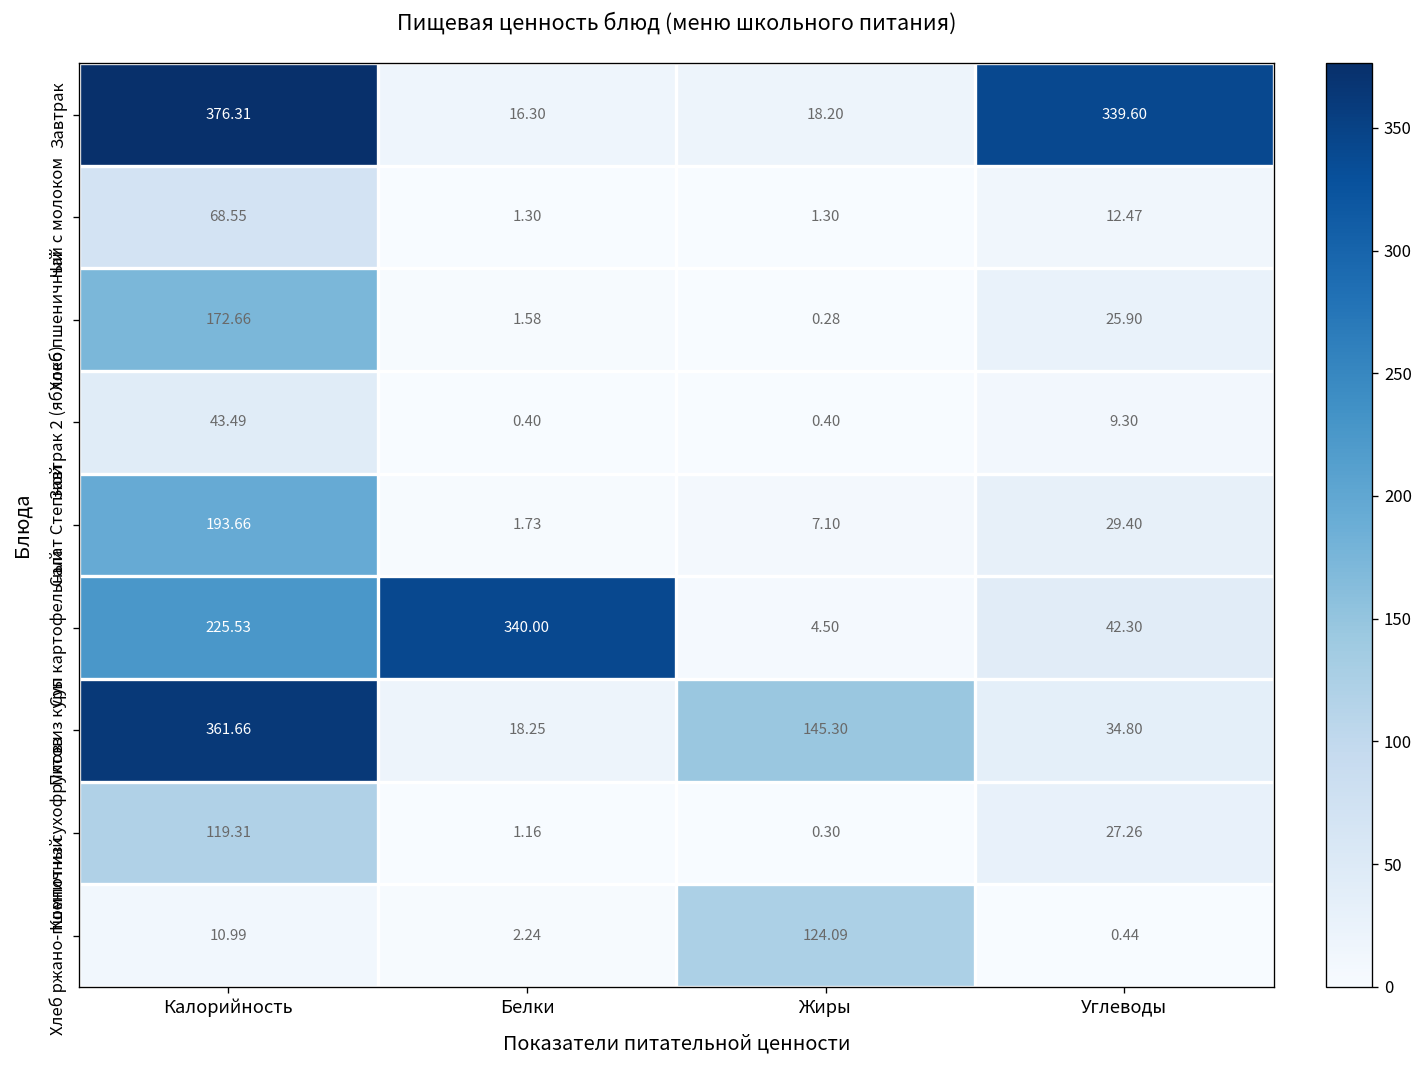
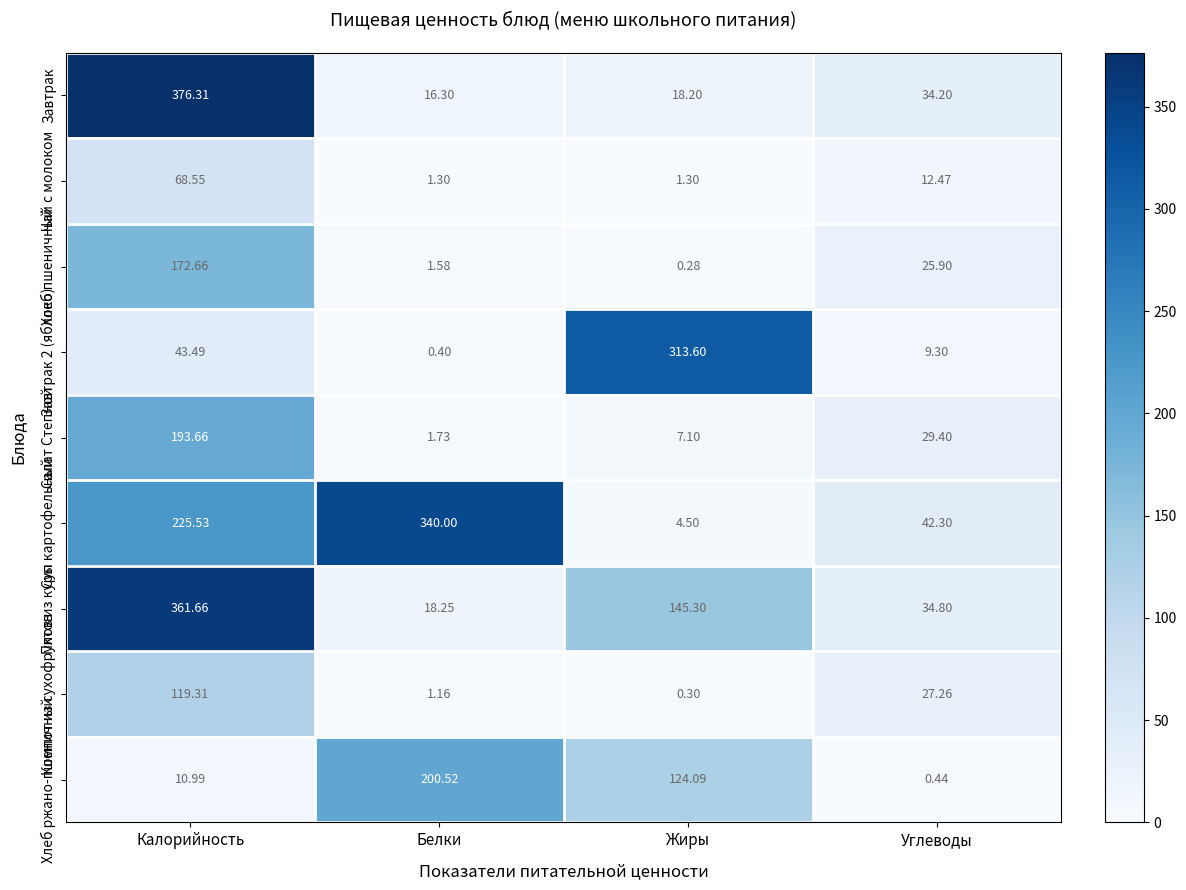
  {
    "Завтрак": {
      "Калорийность": 376.31,
      "Белки": 16.30,
      "Жиры": 18.20,
-     "Углеводы": 339.60
+     "Углеводы": 34.20
    },
    "Чай с молоком": {
      "Калорийность": 68.55,
      "Белки": 1.30,
      "Жиры": 1.30,
      "Углеводы": 12.47
    },
    "Хлеб пшеничный": {
      "Калорийность": 172.66,
      "Белки": 1.58,
      "Жиры": 0.28,
      "Углеводы": 25.90
    },
    "Завтрак 2 (яблоко)": {
      "Калорийность": 43.49,
      "Белки": 0.40,
-     "Жиры": 0.40,
+     "Жиры": 313.60,
      "Углеводы": 9.30
    },
    "Салат Степной": {
      "Калорийность": 193.66,
      "Белки": 1.73,
      "Жиры": 7.10,
      "Углеводы": 29.40
    },
    "Суп картофельный": {
      "Калорийность": 225.53,
      "Белки": 340.00,
      "Жиры": 4.50,
      "Углеводы": 42.30
    },
    "Плов из куры": {
      "Калорийность": 361.66,
      "Белки": 18.25,
      "Жиры": 145.30,
      "Углеводы": 34.80
    },
    "Компот из сухофруктов": {
      "Калорийность": 119.31,
      "Белки": 1.16,
      "Жиры": 0.30,
      "Углеводы": 27.26
    },
    "Хлеб ржано-пшеничный": {
      "Калорийность": 10.99,
-     "Белки": 2.24,
+     "Белки": 200.52,
      "Жиры": 124.09,
      "Углеводы": 0.44
    }
  }
